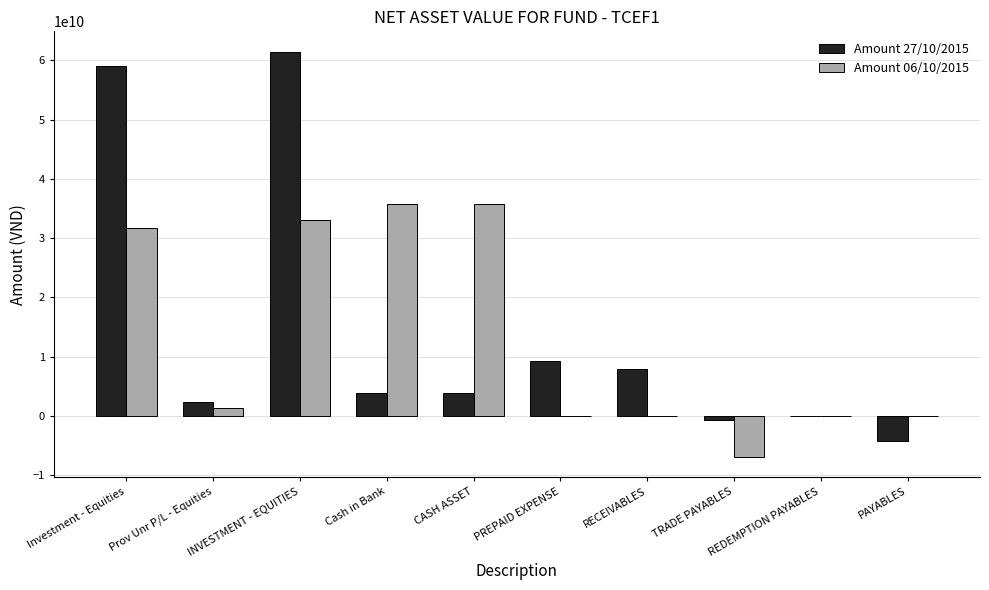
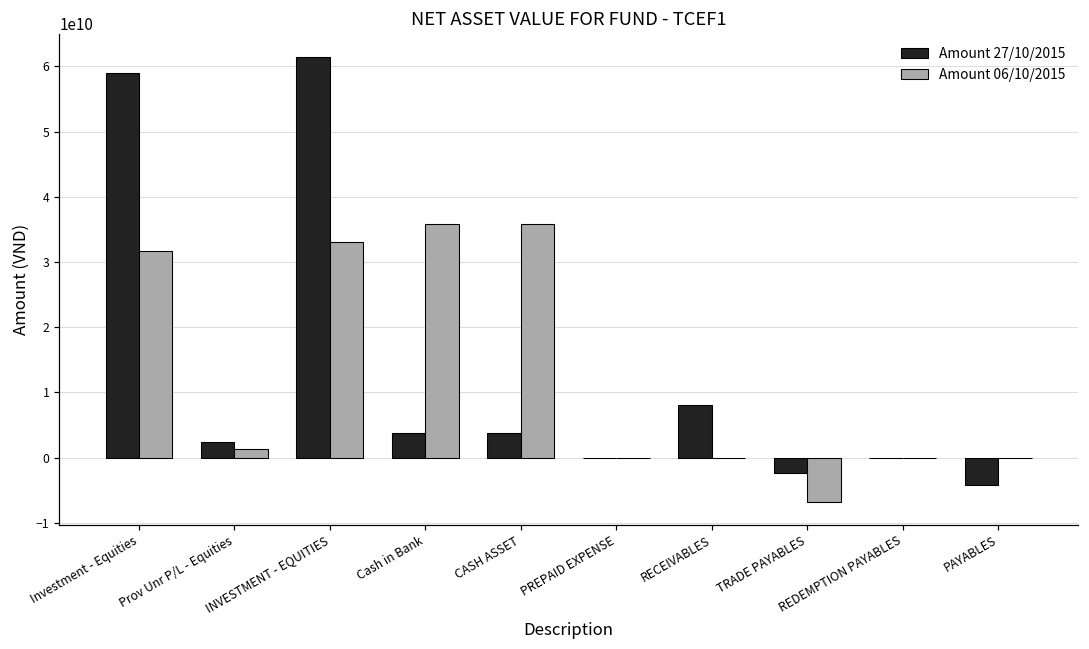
  {
    "Amount 27/10/2015": {
      "Investment - Equities": 59000000000,
      "Prov Unr P/L - Equities": 2000000000,
      "INVESTMENT - EQUITIES": 61000000000,
      "Cash in Bank": 4000000000,
      "CASH ASSET": 4000000000,
-     "PREPAID EXPENSE": 9000000000,
+     "PREPAID EXPENSE": 0,
      "RECEIVABLES": 8000000000,
-     "TRADE PAYABLES": -1000000000,
+     "TRADE PAYABLES": -2000000000,
      "PAYABLES": -4000000000
    },
    "Amount 06/10/2015": {
      "Investment - Equities": 32000000000,
      "Prov Unr P/L - Equities": 1000000000,
      "INVESTMENT - EQUITIES": 33000000000,
      "Cash in Bank": 36000000000,
      "CASH ASSET": 36000000000,
      "RECEIVABLES": 0,
      "TRADE PAYABLES": -7000000000
    }
  }
